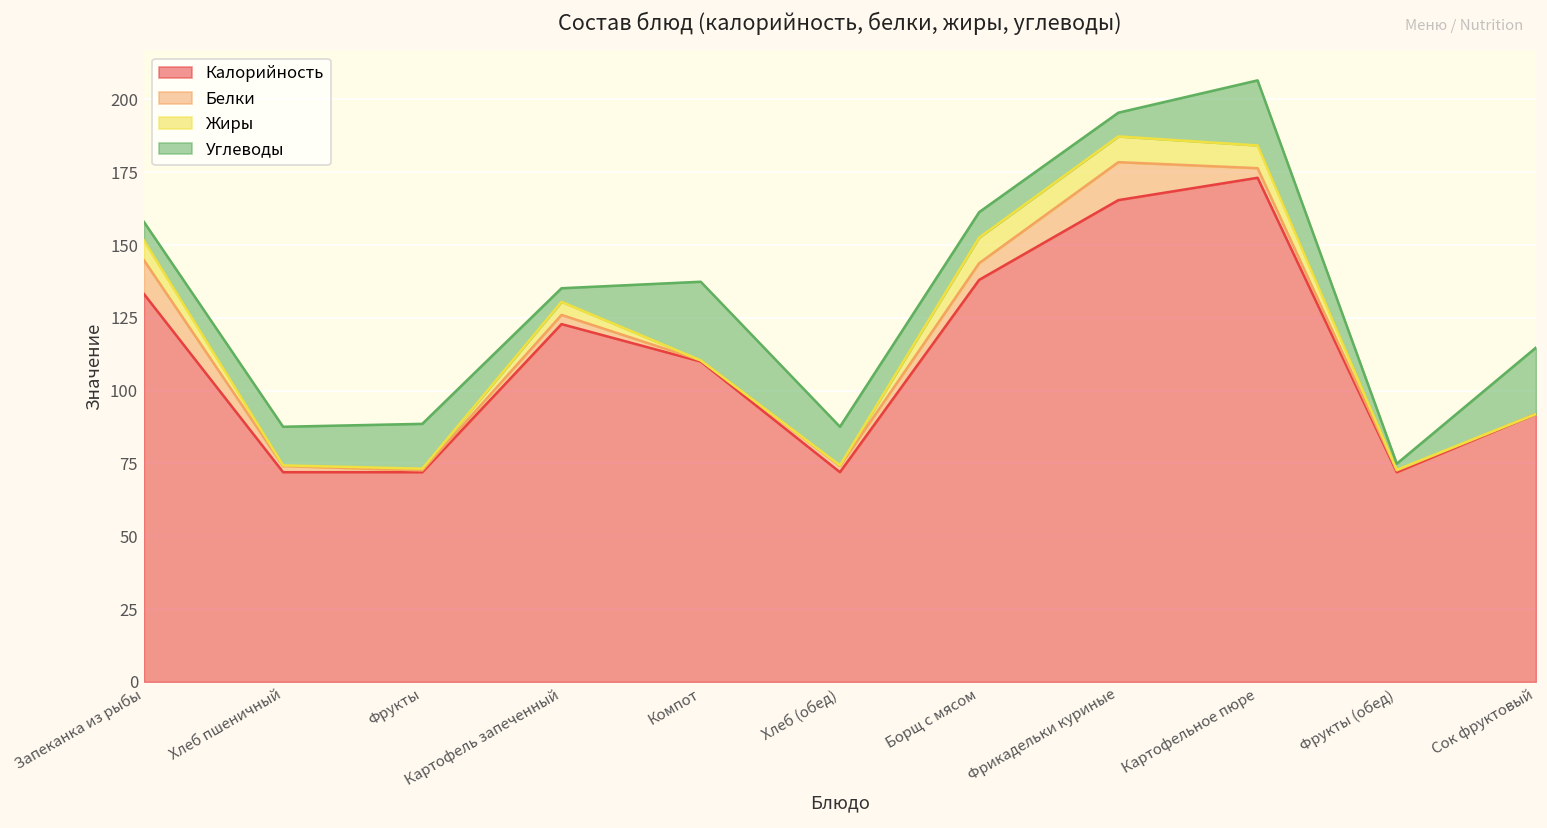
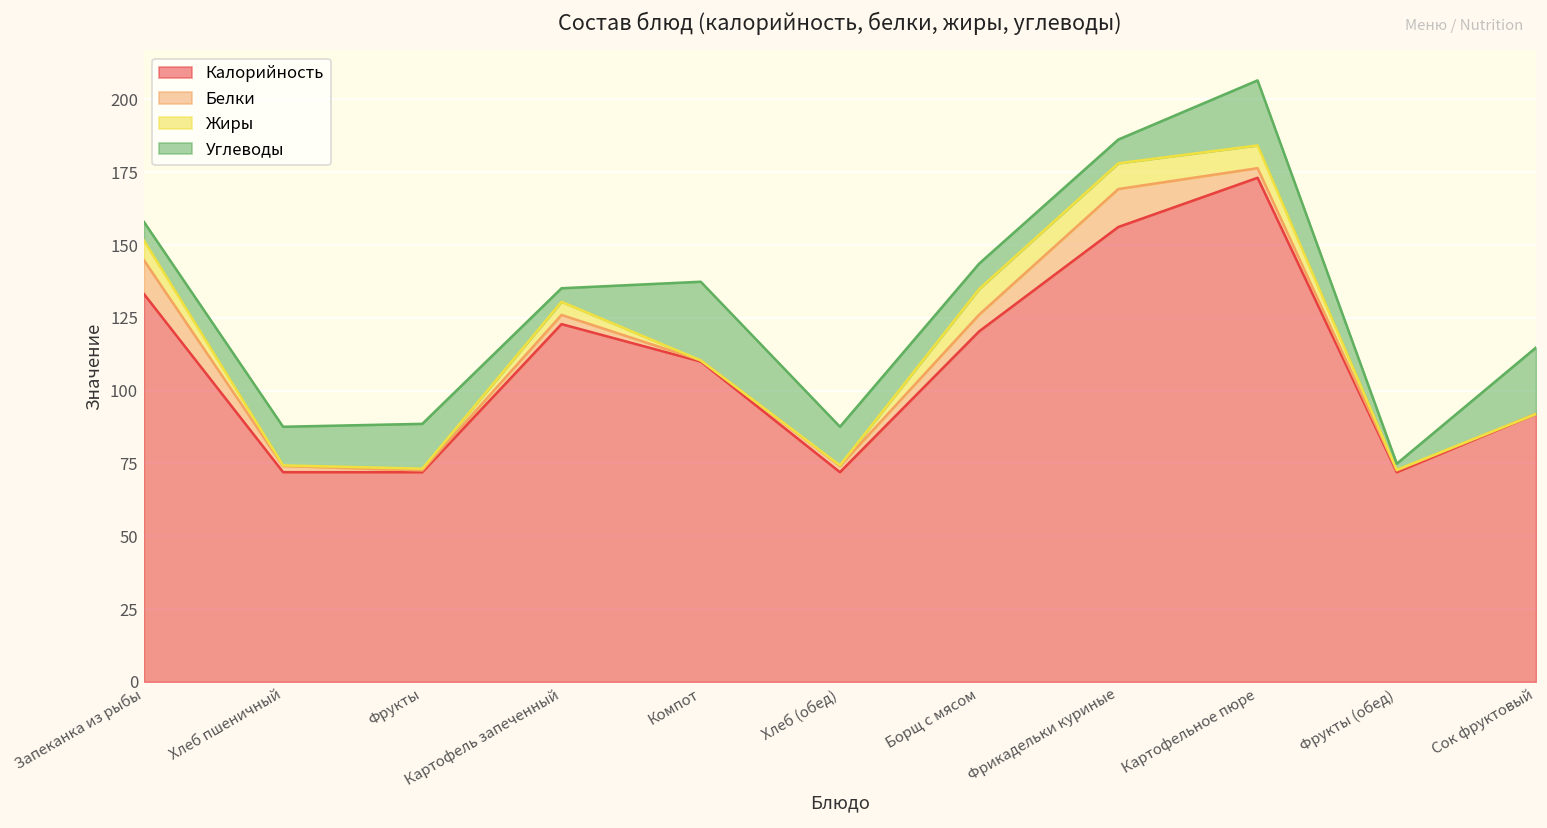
  {
    "Калорийность": {
      "Запеканка из рыбы": 133,
      "Хлеб пшеничный": 72,
      "Картофель запеченный": 123,
      "Хлеб (обед)": 72,
-     "Борщ с мясом": 138,
-     "Фрикадельки куриные": 165,
+     "Борщ с мясом": 120,
+     "Фрикадельки куриные": 156,
      "Картофельное пюре": 173
    },
    "Углеводы": {
      "Запеканка из рыбы": 6,
      "Хлеб пшеничный": 13,
      "Фрукты": 15,
      "Картофель запеченный": 5,
      "Компот": 27,
      "Хлеб (обед)": 13,
      "Борщ с мясом": 9,
      "Фрикадельки куриные": 8,
      "Картофельное пюре": 22,
      "Фрукты (обед)": 2,
      "Сок фруктовый": 23
    }
  }
